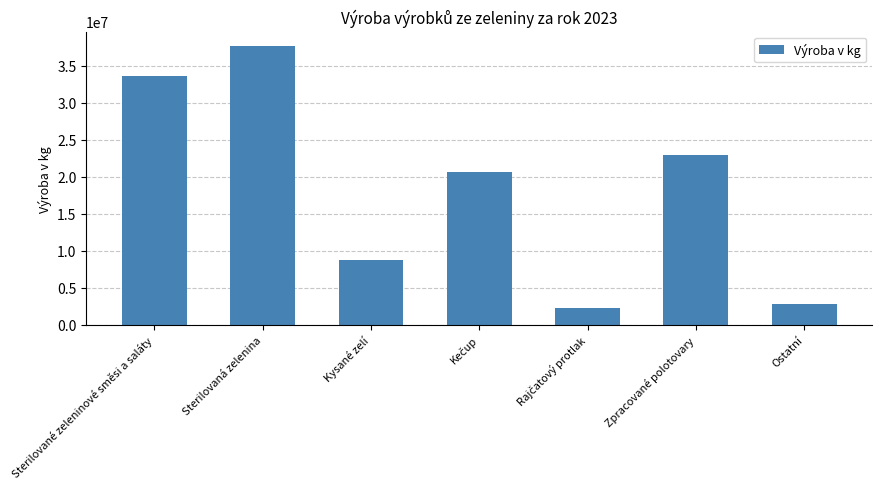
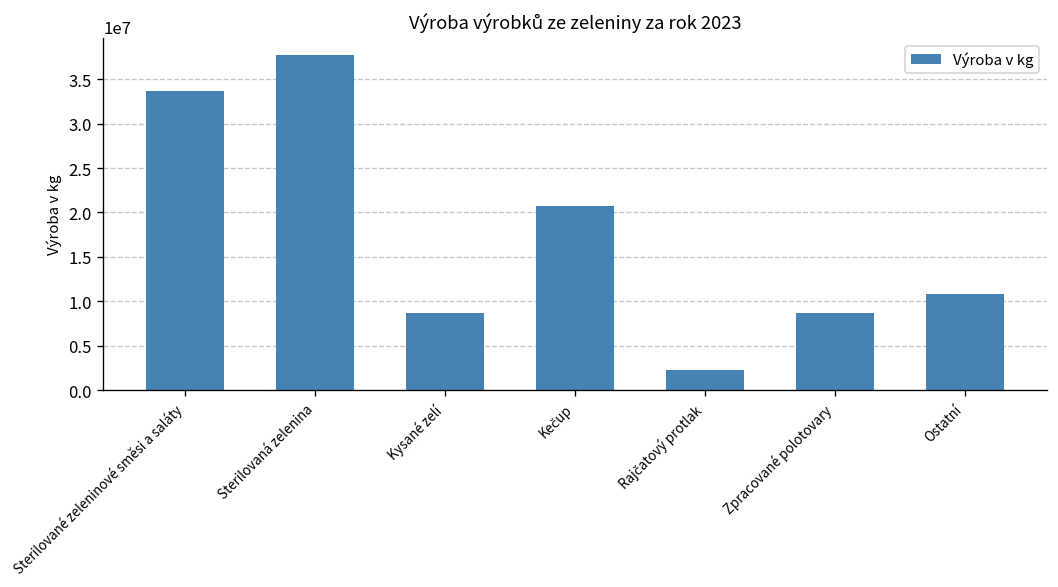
  {
    "Sterilované zeleninové směsi a saláty": 34000000,
    "Sterilovaná zelenina": 38000000,
    "Kysané zelí": 9000000,
    "Kečup": 21000000,
    "Rajčatový protlak": 2000000,
-   "Zpracované polotovary": 23000000,
-   "Ostatní": 3000000
+   "Zpracované polotovary": 9000000,
+   "Ostatní": 11000000
  }
